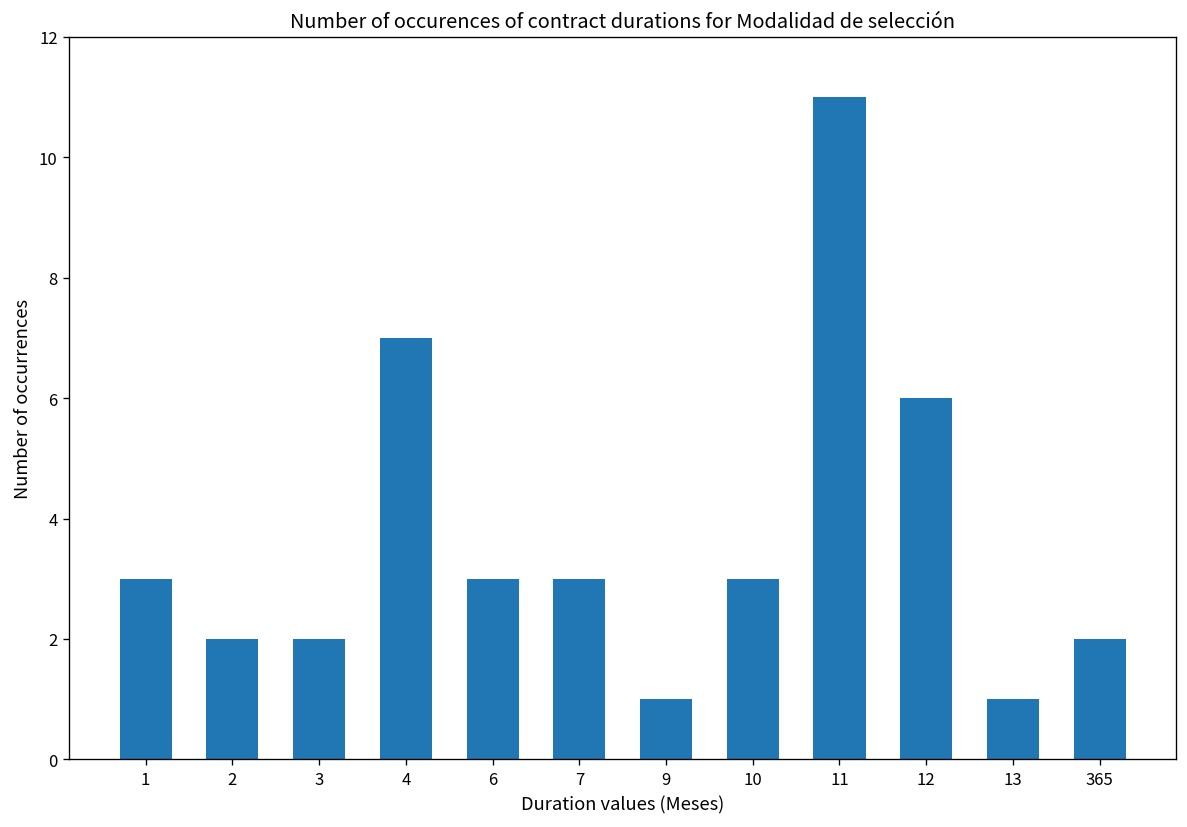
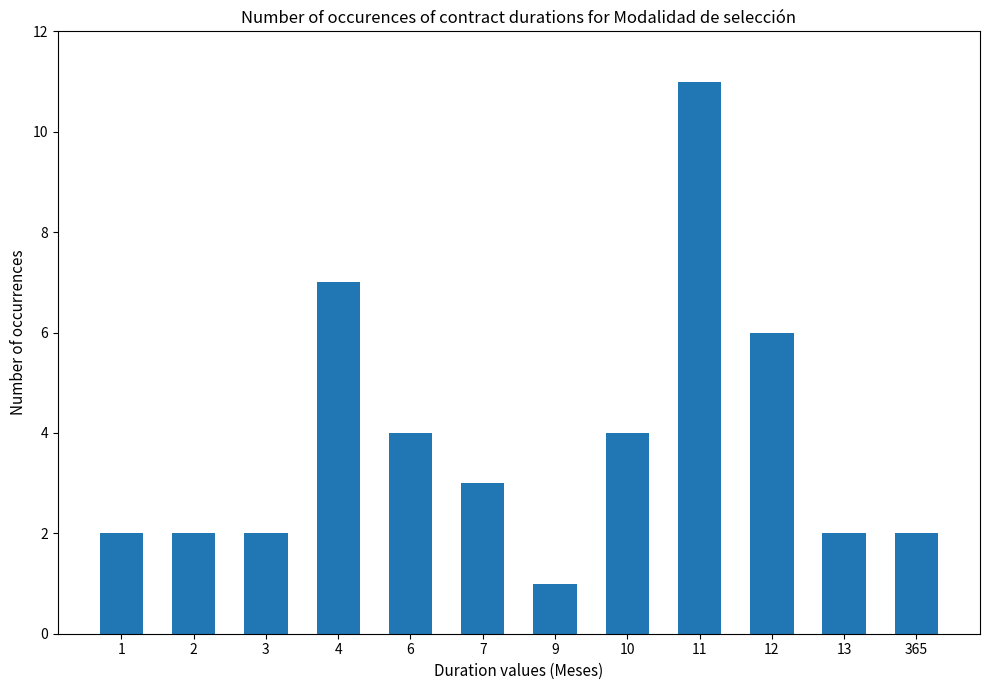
  {
-   "1": 3,
+   "1": 2,
    "2": 2,
    "3": 2,
    "4": 7,
-   "6": 3,
+   "6": 4,
    "7": 3,
    "9": 1,
-   "10": 3,
+   "10": 4,
    "11": 11,
    "12": 6,
-   "13": 1,
+   "13": 2,
    "365": 2
  }
